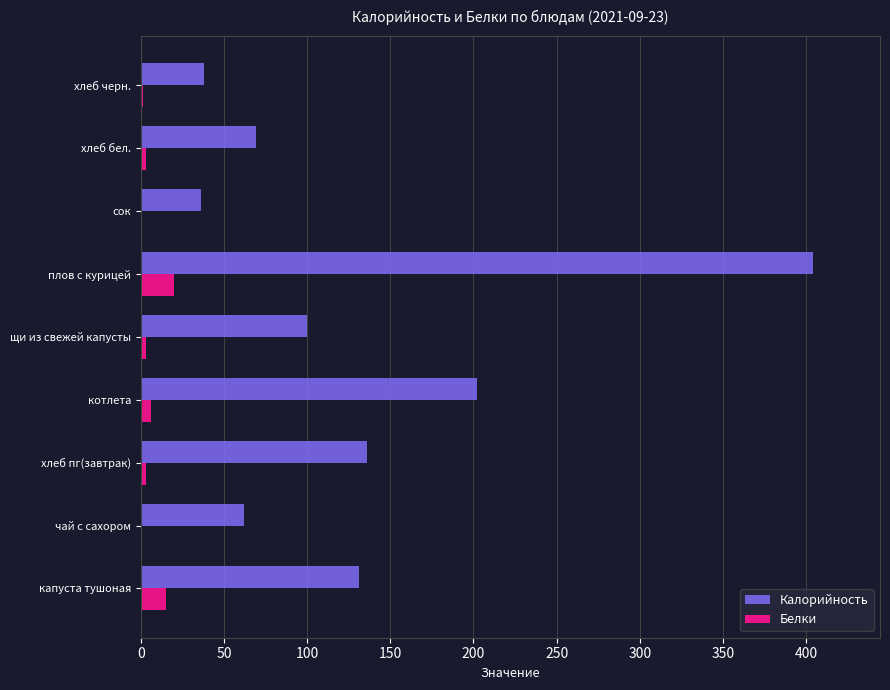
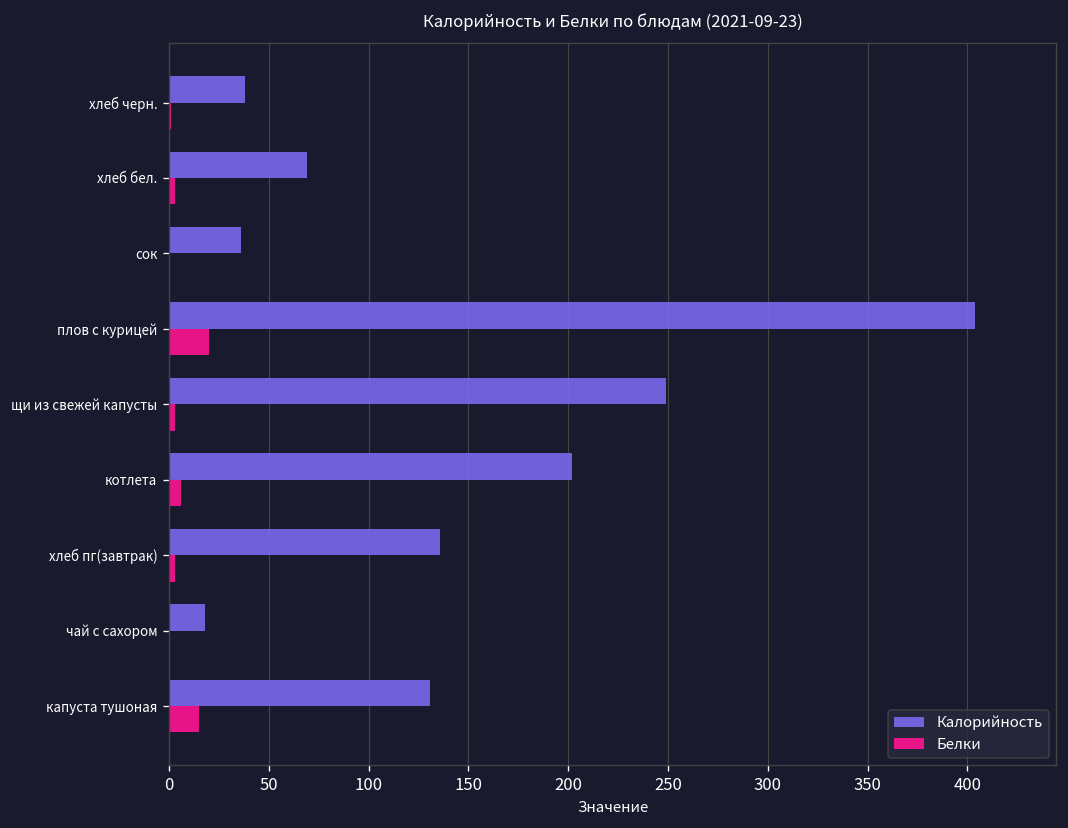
  {
    "Калорийность": {
      "хлеб черн.": 38,
      "хлеб бел.": 69,
      "сок": 36,
      "плов с курицей": 404,
-     "щи из свежей капусты": 100,
+     "щи из свежей капусты": 249,
      "котлета": 202,
      "хлеб пг(завтрак)": 136,
-     "чай с сахором": 62,
+     "чай с сахором": 18,
      "капуста тушоная": 131
    },
    "Белки": {
      "хлеб бел.": 3,
      "сок": 0,
      "плов с курицей": 20,
      "щи из свежей капусты": 3,
      "котлета": 6,
      "хлеб пг(завтрак)": 3,
      "чай с сахором": 0,
      "капуста тушоная": 15
    }
  }
